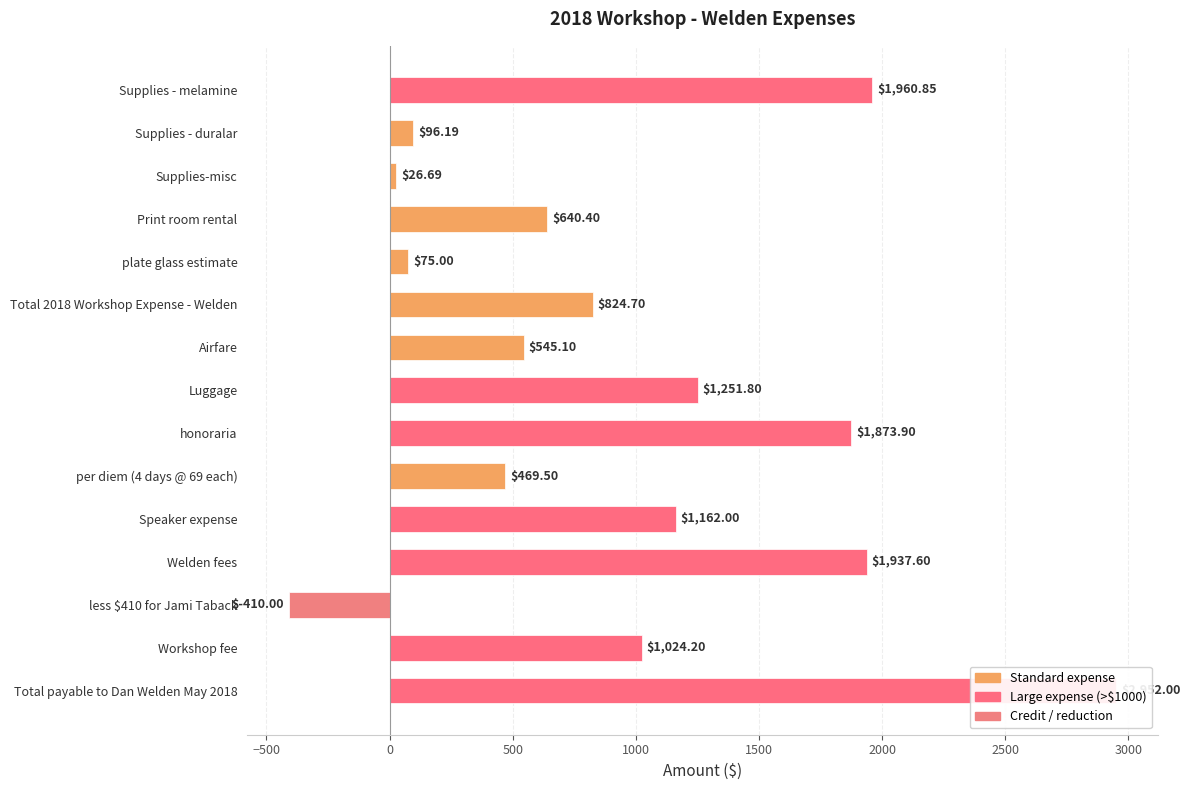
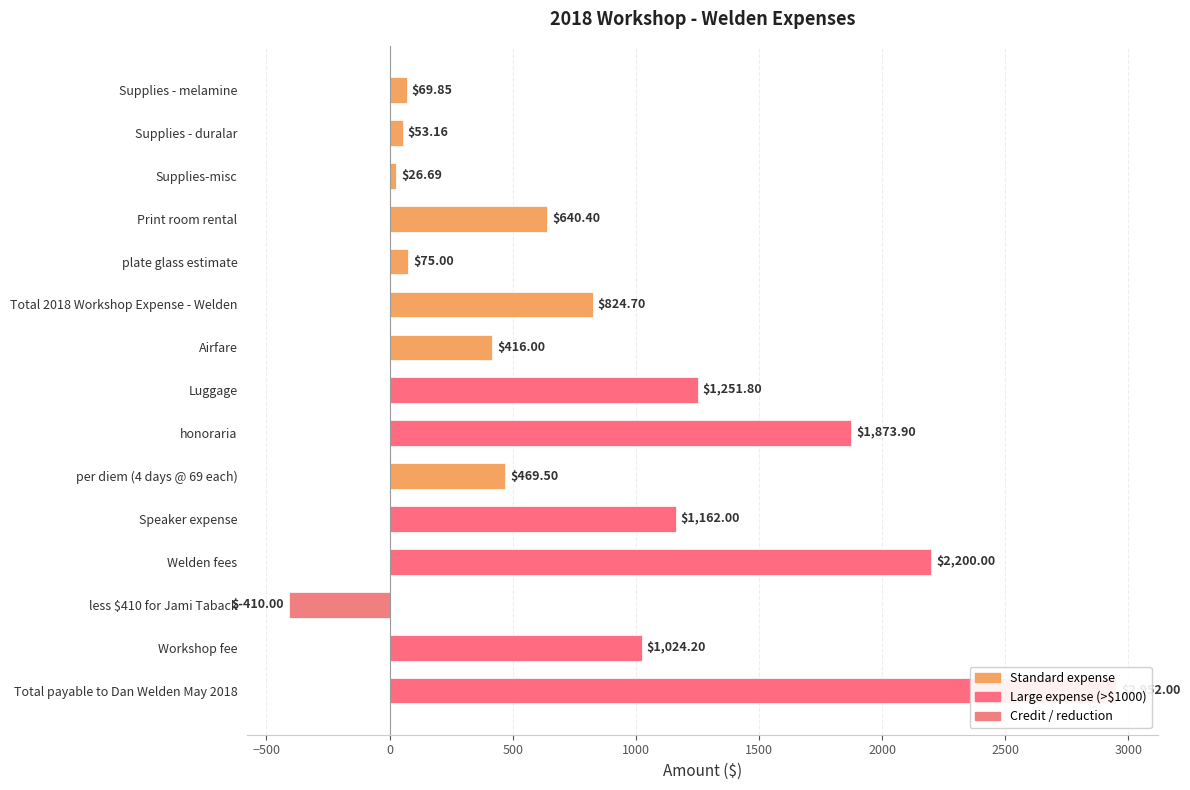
  {
-   "Supplies - melamine": "$1,960.85",
-   "Supplies - duralar": "$96.19",
+   "Supplies - melamine": "$69.85",
+   "Supplies - duralar": "$53.16",
    "Supplies-misc": "$26.69",
    "Print room rental": "$640.40",
    "plate glass estimate": "$75.00",
    "Total 2018 Workshop Expense - Welden": "$824.70",
-   "Airfare": "$545.10",
+   "Airfare": "$416.00",
    "Luggage": "$1,251.80",
    "honoraria": "$1,873.90",
    "per diem (4 days @ 69 each)": "$469.50",
    "Speaker expense": "$1,162.00",
-   "Welden fees": "$1,937.60",
+   "Welden fees": "$2,200.00",
    "less $410 for Jami Taback": "$-410.00",
    "Workshop fee": "$1,024.20"
  }
